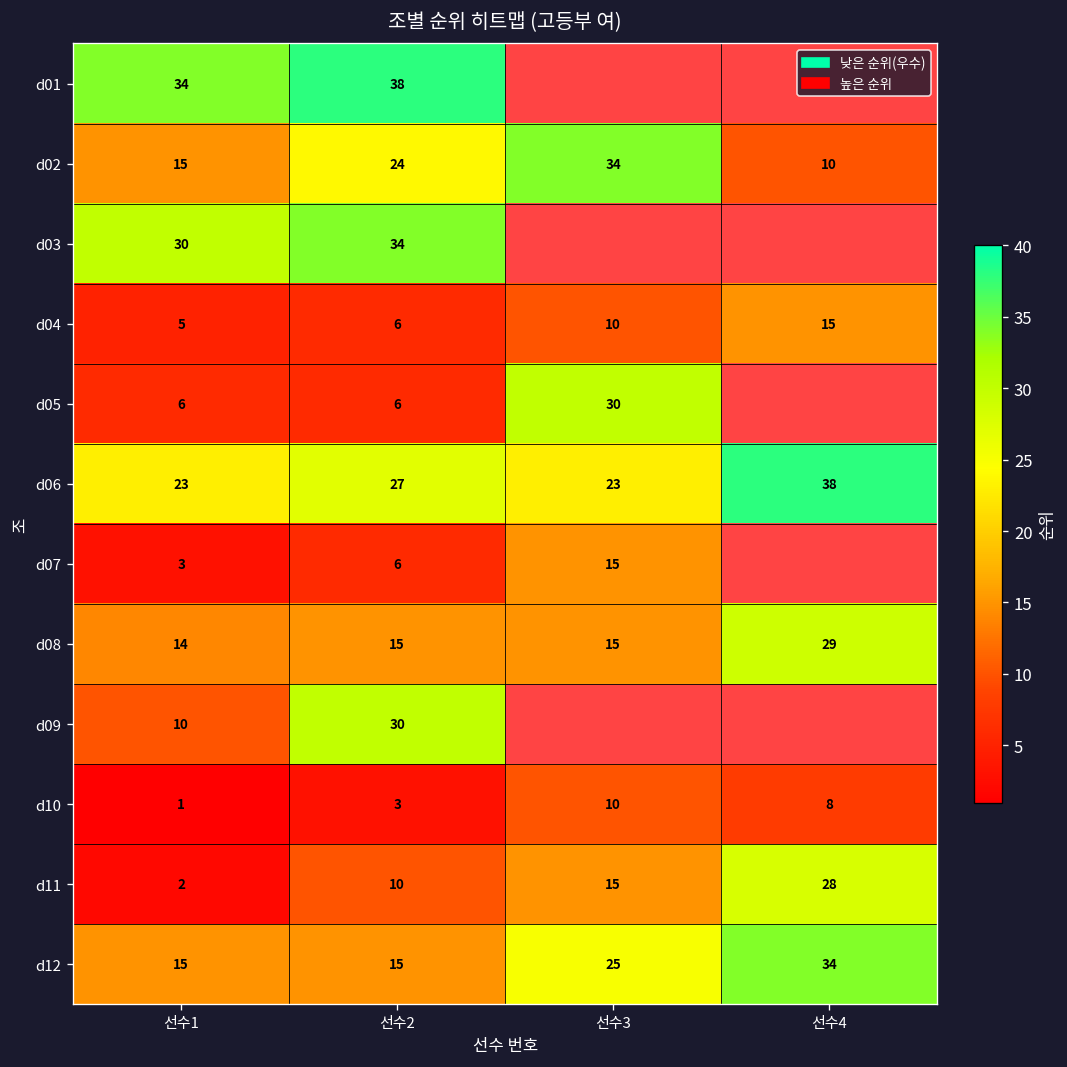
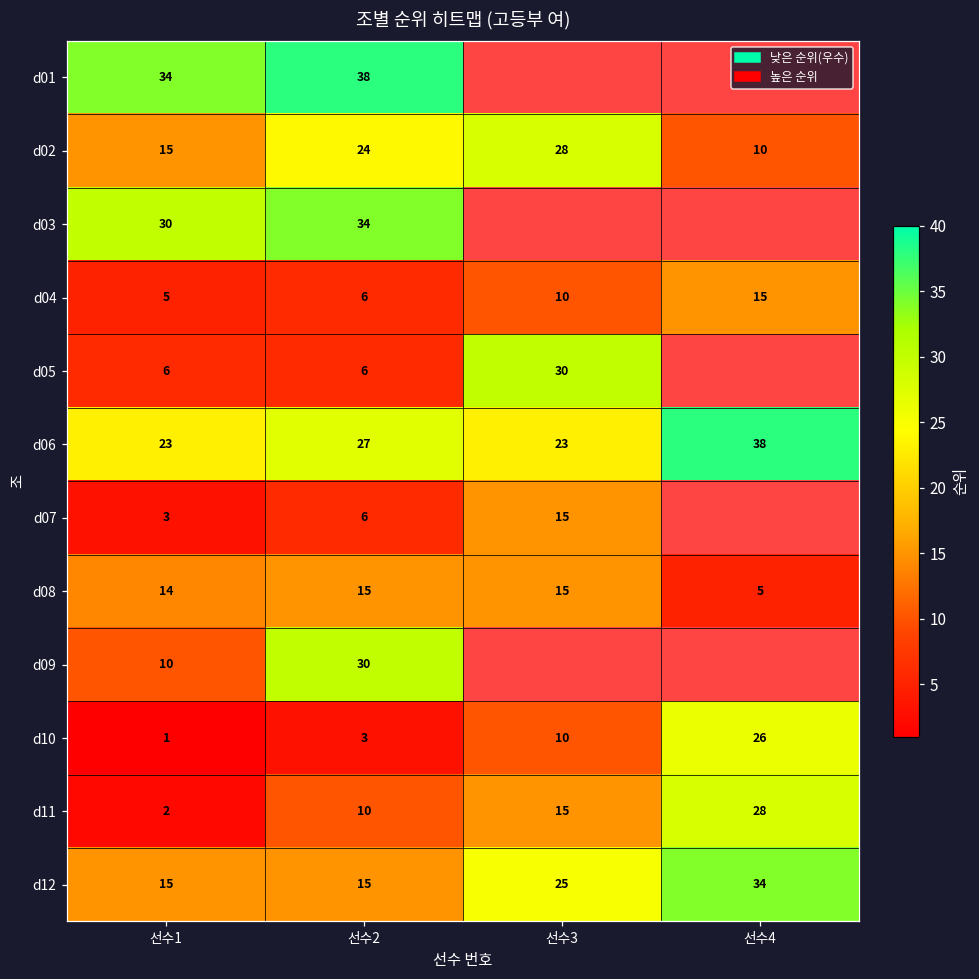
  {
    "d01": {
      "선수1": 34,
      "선수2": 38
    },
    "d02": {
      "선수1": 15,
      "선수2": 24,
-     "선수3": 34,
+     "선수3": 28,
      "선수4": 10
    },
    "d03": {
      "선수1": 30,
      "선수2": 34
    },
    "d04": {
      "선수1": 5,
      "선수2": 6,
      "선수3": 10,
      "선수4": 15
    },
    "d05": {
      "선수1": 6,
      "선수2": 6,
      "선수3": 30
    },
    "d06": {
      "선수1": 23,
      "선수2": 27,
      "선수3": 23,
      "선수4": 38
    },
    "d07": {
      "선수1": 3,
      "선수2": 6,
      "선수3": 15
    },
    "d08": {
      "선수1": 14,
      "선수2": 15,
      "선수3": 15,
-     "선수4": 29
+     "선수4": 5
    },
    "d09": {
      "선수1": 10,
      "선수2": 30
    },
    "d10": {
      "선수1": 1,
      "선수2": 3,
      "선수3": 10,
-     "선수4": 8
+     "선수4": 26
    },
    "d11": {
      "선수1": 2,
      "선수2": 10,
      "선수3": 15,
      "선수4": 28
    },
    "d12": {
      "선수1": 15,
      "선수2": 15,
      "선수3": 25,
      "선수4": 34
    }
  }
